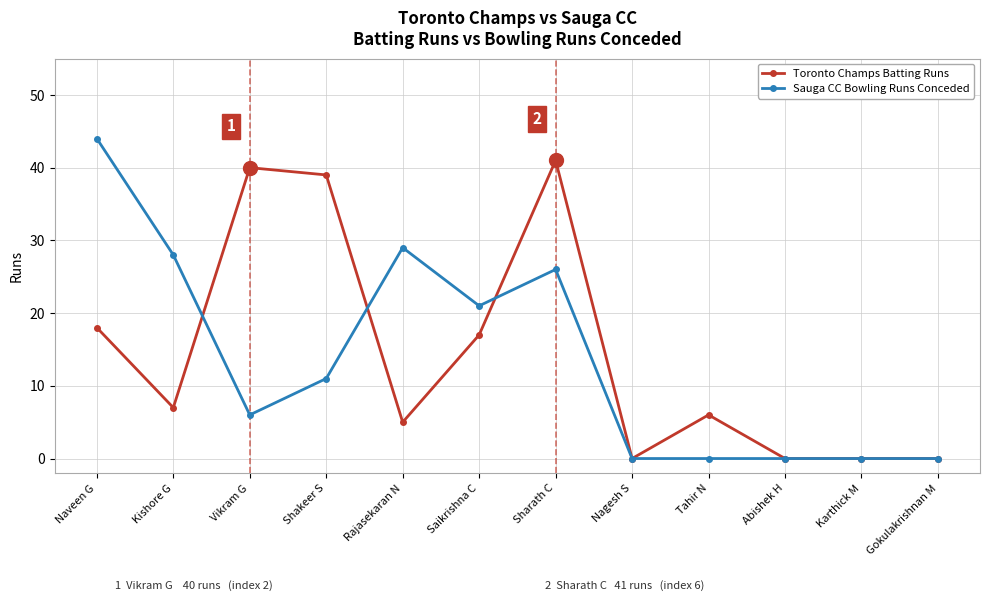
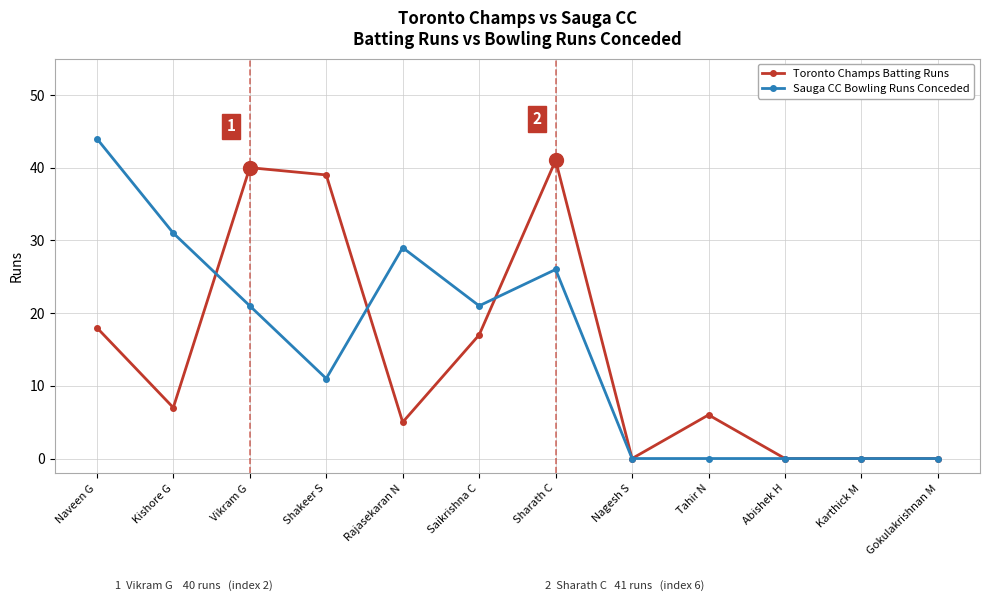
  {
    "Sauga CC Bowling Runs Conceded": {
      "Naveen G": 44,
-     "Kishore G": 28,
-     "Vikram G": 6,
+     "Kishore G": 31,
+     "Vikram G": 21,
      "Shakeer S": 11,
      "Rajasekaran N": 29,
      "Saikrishna C": 21,
      "Sharath C": 26,
      "Tahir N": 0
    }
  }
